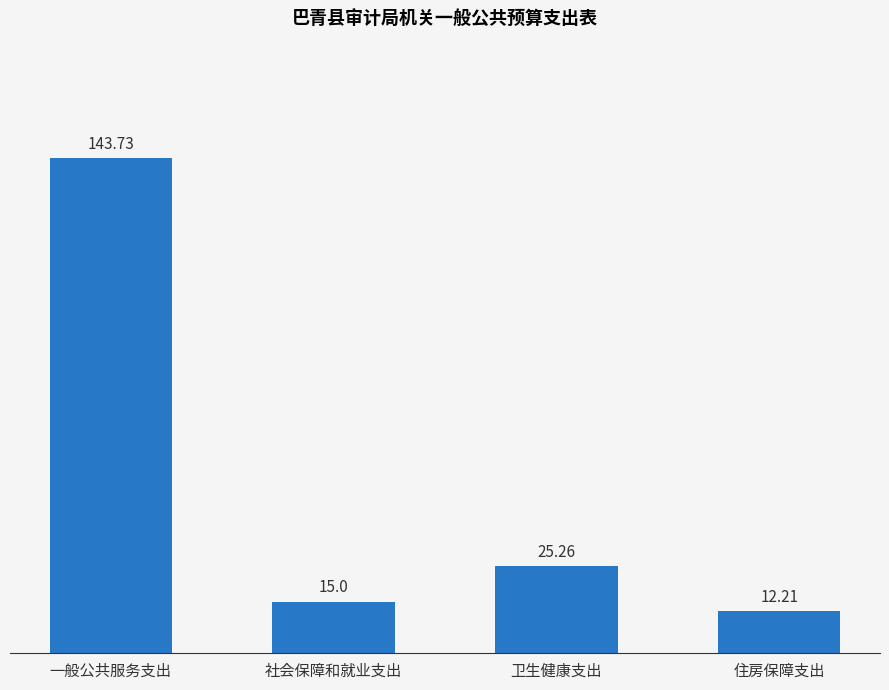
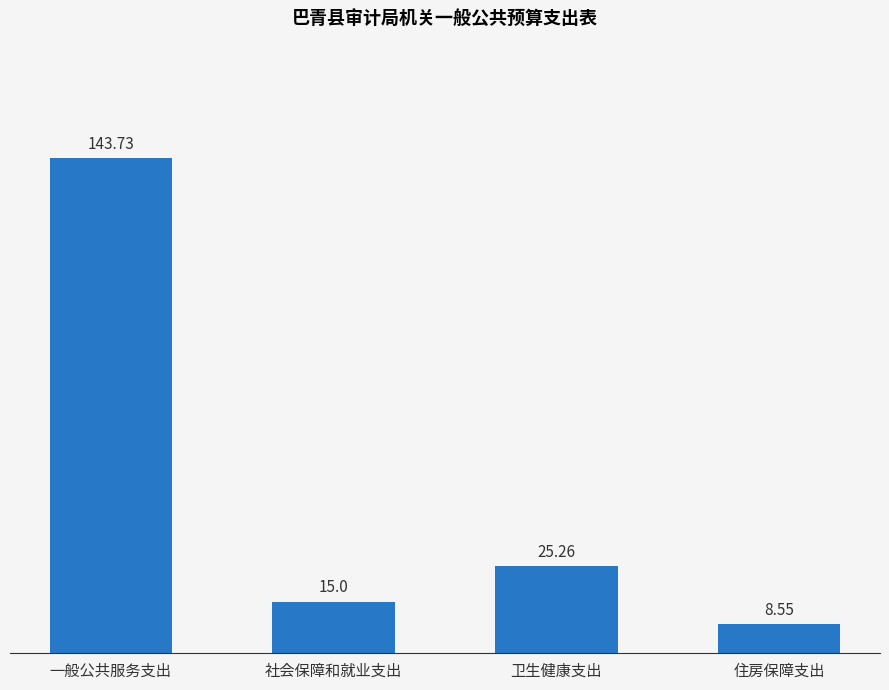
  {
    "一般公共服务支出": 143.73,
    "社会保障和就业支出": 15.0,
    "卫生健康支出": 25.26,
-   "住房保障支出": 12.21
+   "住房保障支出": 8.55
  }
